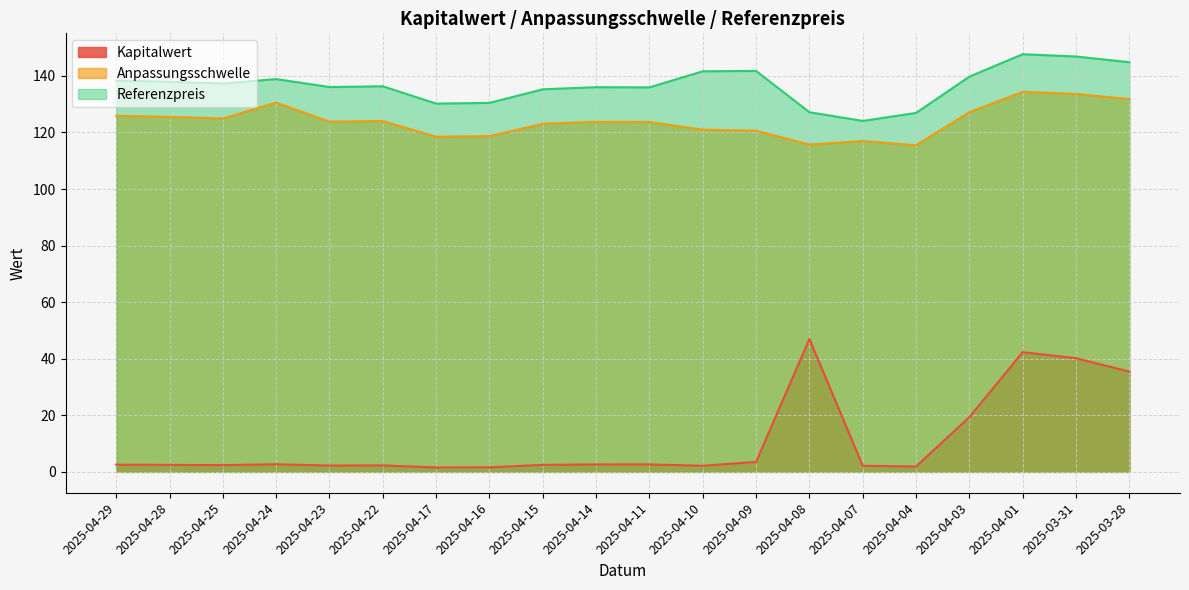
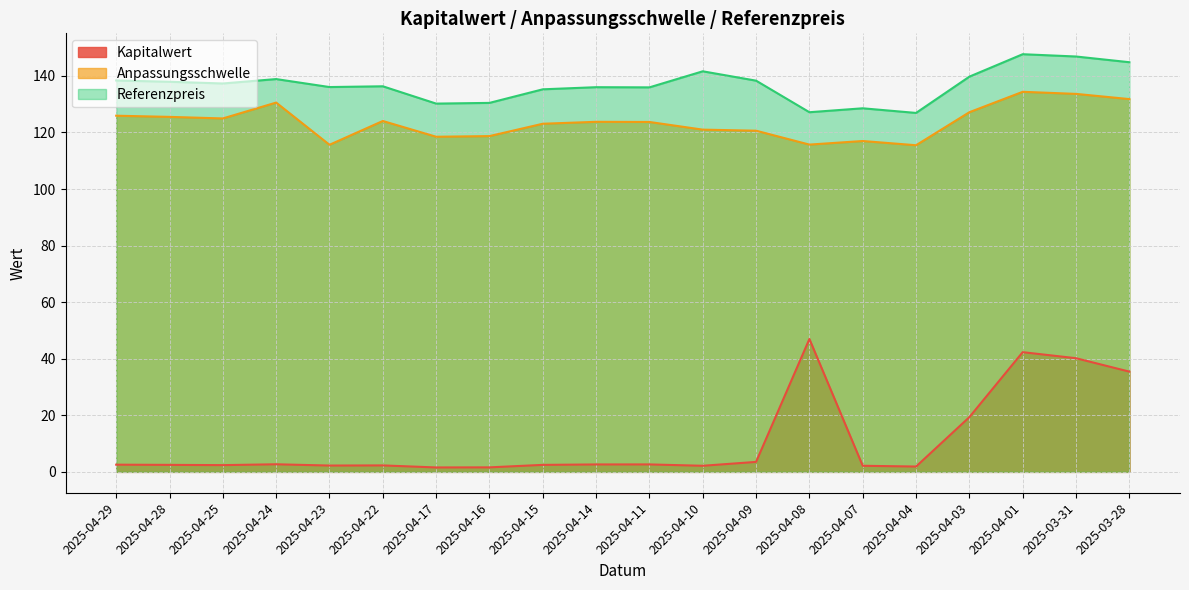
  {
    "Kapitalwert": {
      "2025-04-29": 3,
      "2025-04-28": 2,
      "2025-04-25": 2,
      "2025-04-24": 3,
      "2025-04-23": 2,
      "2025-04-22": 2,
      "2025-04-17": 2,
      "2025-04-16": 2,
      "2025-04-15": 2,
      "2025-04-14": 3,
      "2025-04-11": 3,
      "2025-04-10": 2,
      "2025-04-09": 4,
      "2025-04-08": 47,
      "2025-04-07": 2,
      "2025-04-04": 2,
      "2025-04-03": 19,
      "2025-04-01": 42,
      "2025-03-31": 40,
      "2025-03-28": 35
    },
    "Anpassungsschwelle": {
      "2025-04-29": 126,
      "2025-04-28": 126,
      "2025-04-25": 125,
      "2025-04-24": 131,
-     "2025-04-23": 124,
+     "2025-04-23": 116,
      "2025-04-22": 124,
      "2025-04-17": 118,
      "2025-04-16": 119,
      "2025-04-15": 123,
      "2025-04-14": 124,
      "2025-04-11": 124,
      "2025-04-10": 121,
      "2025-04-09": 121,
      "2025-04-08": 116,
      "2025-04-07": 117,
      "2025-04-04": 115,
      "2025-04-03": 127,
      "2025-04-01": 134,
      "2025-03-31": 134,
      "2025-03-28": 132
    },
    "Referenzpreis": {
      "2025-04-24": 139,
      "2025-04-23": 136,
      "2025-04-22": 136,
      "2025-04-17": 130,
      "2025-04-16": 130,
      "2025-04-15": 135,
      "2025-04-14": 136,
      "2025-04-11": 136,
      "2025-04-10": 142,
-     "2025-04-09": 142,
+     "2025-04-09": 138,
      "2025-04-08": 127,
-     "2025-04-07": 124,
+     "2025-04-07": 129,
      "2025-04-04": 127,
      "2025-04-03": 140,
      "2025-04-01": 148,
      "2025-03-31": 147,
      "2025-03-28": 145
    }
  }
